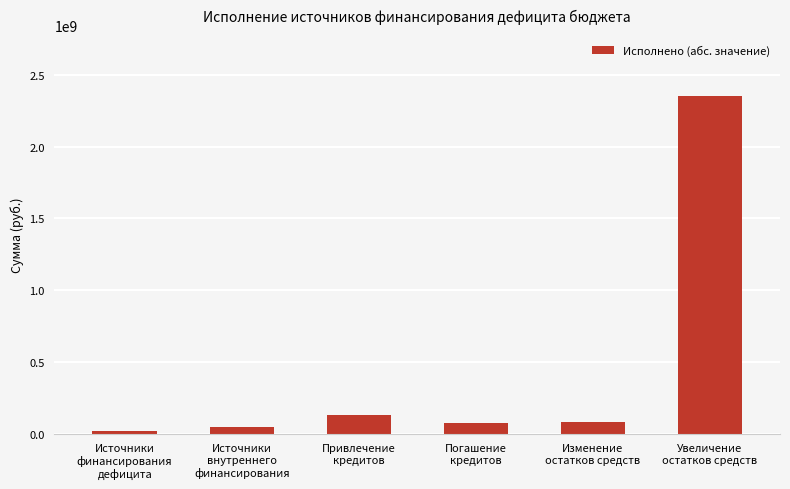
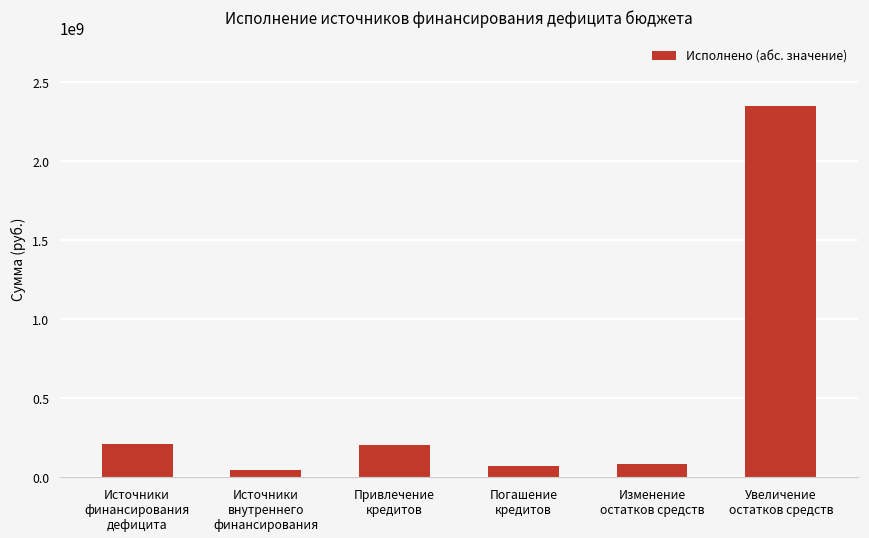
  {
-   "Источники финансирования дефицита": 20000000,
+   "Источники финансирования дефицита": 210000000,
    "Источники внутреннего финансирования": 40000000,
-   "Привлечение кредитов": 130000000,
+   "Привлечение кредитов": 200000000,
    "Погашение кредитов": 70000000,
    "Изменение остатков средств": 80000000,
    "Увеличение остатков средств": 2350000000
  }
